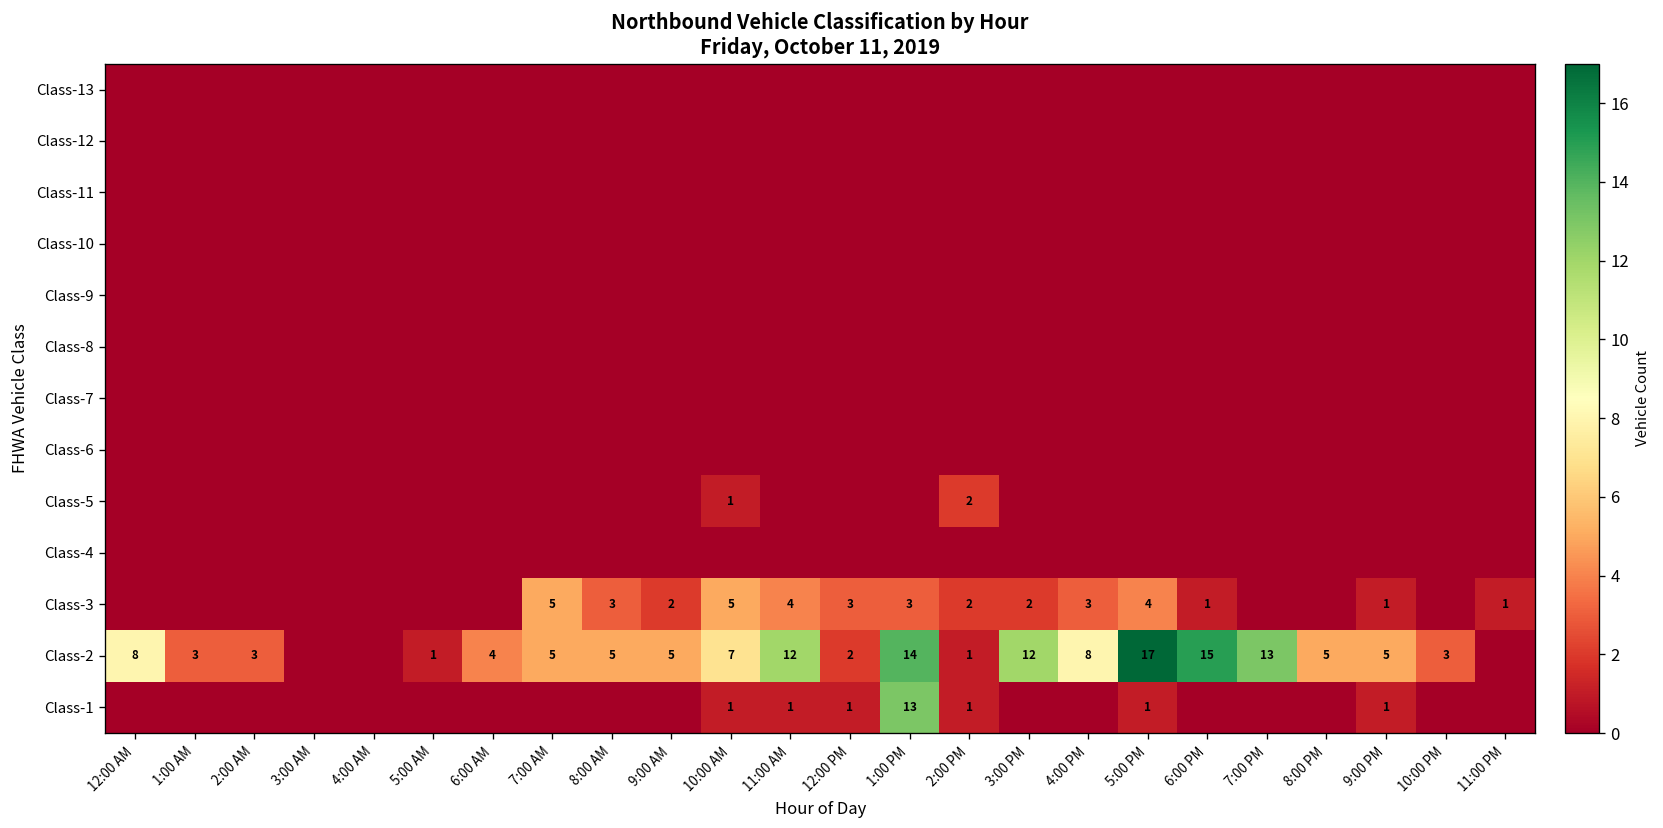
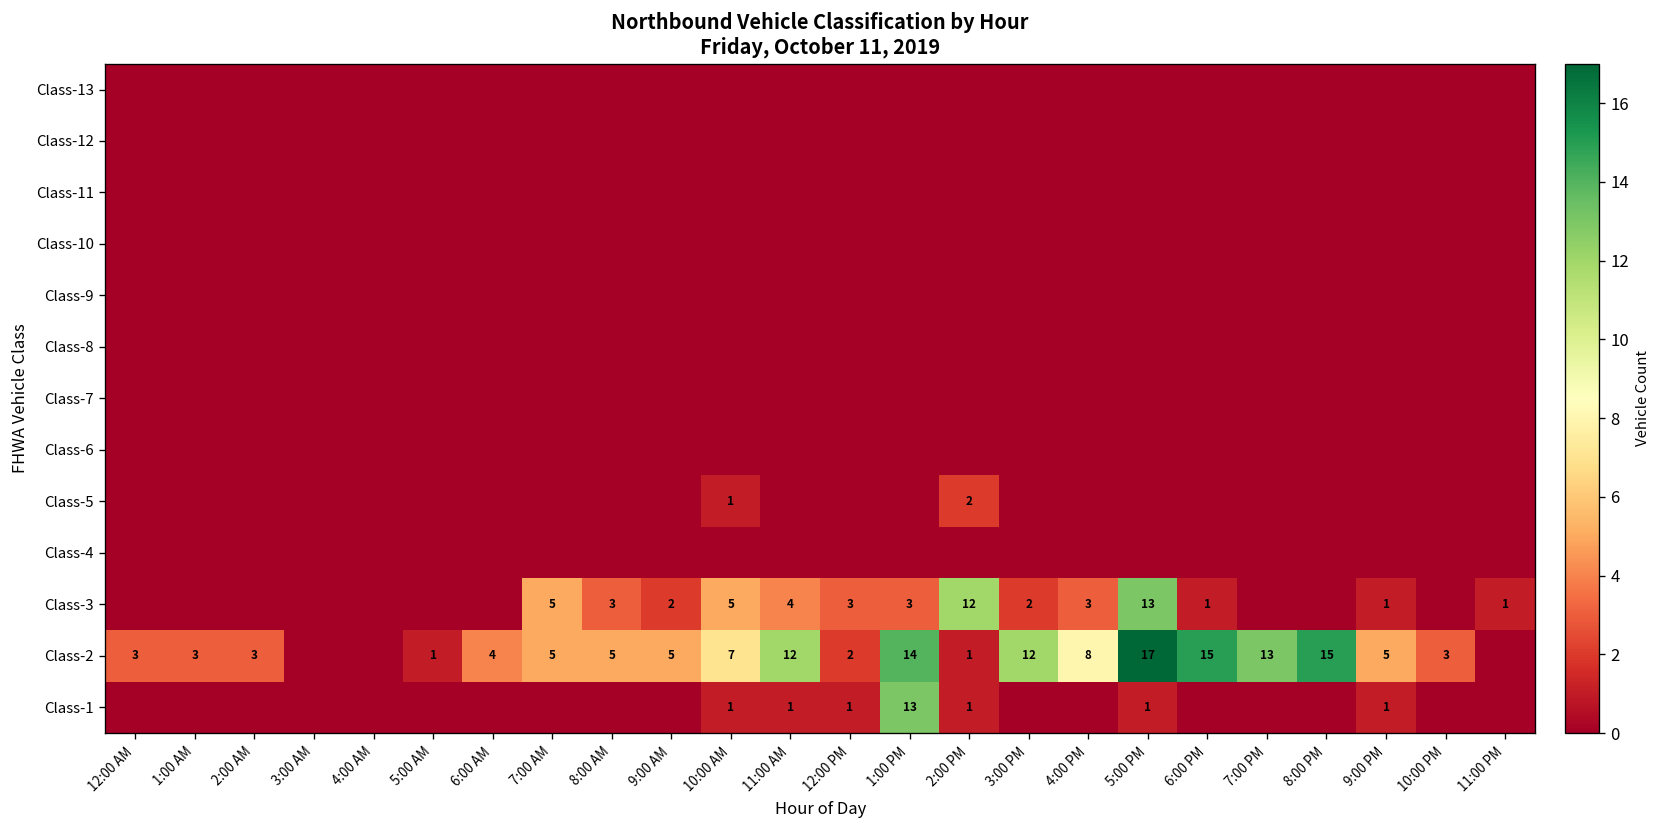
  {
    "Class-5": {
      "10:00 AM": 1,
      "2:00 PM": 2
    },
    "Class-3": {
      "7:00 AM": 5,
      "8:00 AM": 3,
      "9:00 AM": 2,
      "10:00 AM": 5,
      "11:00 AM": 4,
      "12:00 PM": 3,
      "1:00 PM": 3,
-     "2:00 PM": 2,
+     "2:00 PM": 12,
      "3:00 PM": 2,
      "4:00 PM": 3,
-     "5:00 PM": 4,
+     "5:00 PM": 13,
      "6:00 PM": 1,
      "9:00 PM": 1,
      "11:00 PM": 1
    },
    "Class-2": {
-     "12:00 AM": 8,
+     "12:00 AM": 3,
      "1:00 AM": 3,
      "2:00 AM": 3,
      "5:00 AM": 1,
      "6:00 AM": 4,
      "7:00 AM": 5,
      "8:00 AM": 5,
      "9:00 AM": 5,
      "10:00 AM": 7,
      "11:00 AM": 12,
      "12:00 PM": 2,
      "1:00 PM": 14,
      "2:00 PM": 1,
      "3:00 PM": 12,
      "4:00 PM": 8,
      "5:00 PM": 17,
      "6:00 PM": 15,
      "7:00 PM": 13,
-     "8:00 PM": 5,
+     "8:00 PM": 15,
      "9:00 PM": 5,
      "10:00 PM": 3
    },
    "Class-1": {
      "10:00 AM": 1,
      "11:00 AM": 1,
      "12:00 PM": 1,
      "1:00 PM": 13,
      "2:00 PM": 1,
      "5:00 PM": 1,
      "9:00 PM": 1
    }
  }
